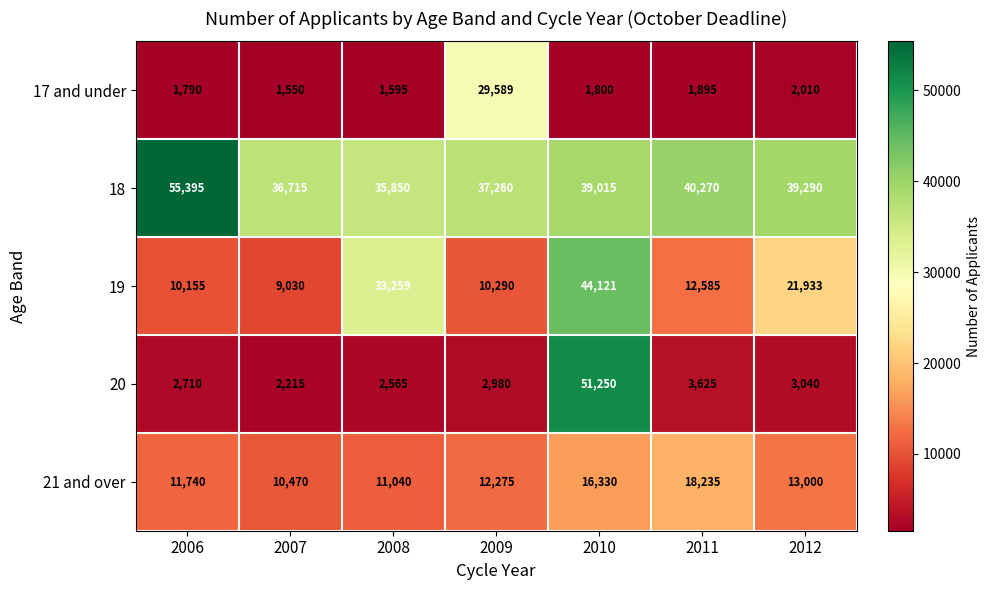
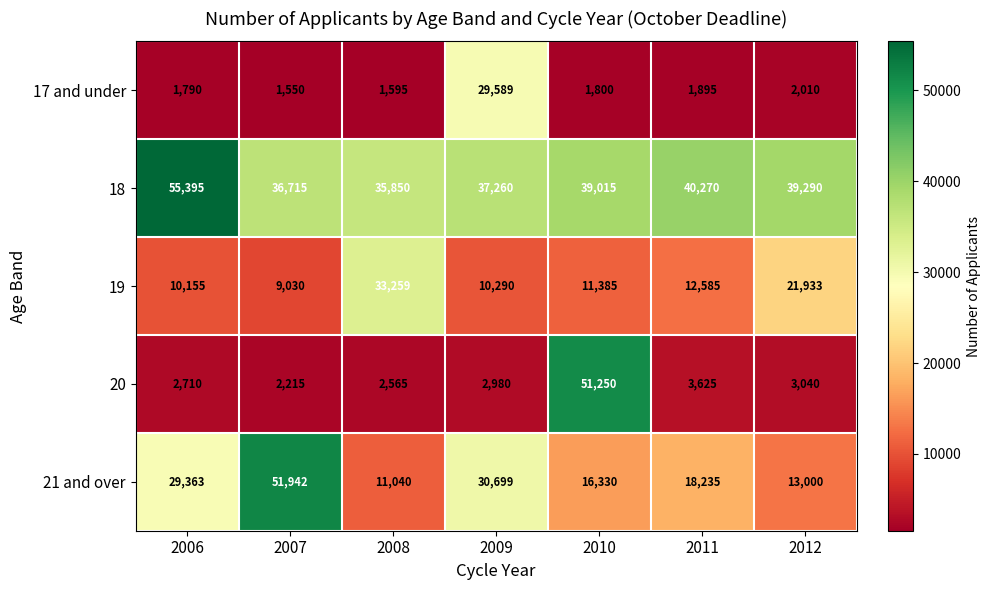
  {
    "17 and under": {
      "2006": "1,790",
      "2007": "1,550",
      "2008": "1,595",
      "2009": "29,589",
      "2010": "1,800",
      "2011": "1,895",
      "2012": "2,010"
    },
    "18": {
      "2006": "55,395",
      "2007": "36,715",
      "2008": "35,850",
      "2009": "37,260",
      "2010": "39,015",
      "2011": "40,270",
      "2012": "39,290"
    },
    "19": {
      "2006": "10,155",
      "2007": "9,030",
      "2008": "33,259",
      "2009": "10,290",
-     "2010": "44,121",
+     "2010": "11,385",
      "2011": "12,585",
      "2012": "21,933"
    },
    "20": {
      "2006": "2,710",
      "2007": "2,215",
      "2008": "2,565",
      "2009": "2,980",
      "2010": "51,250",
      "2011": "3,625",
      "2012": "3,040"
    },
    "21 and over": {
-     "2006": "11,740",
-     "2007": "10,470",
+     "2006": "29,363",
+     "2007": "51,942",
      "2008": "11,040",
-     "2009": "12,275",
+     "2009": "30,699",
      "2010": "16,330",
      "2011": "18,235",
      "2012": "13,000"
    }
  }
